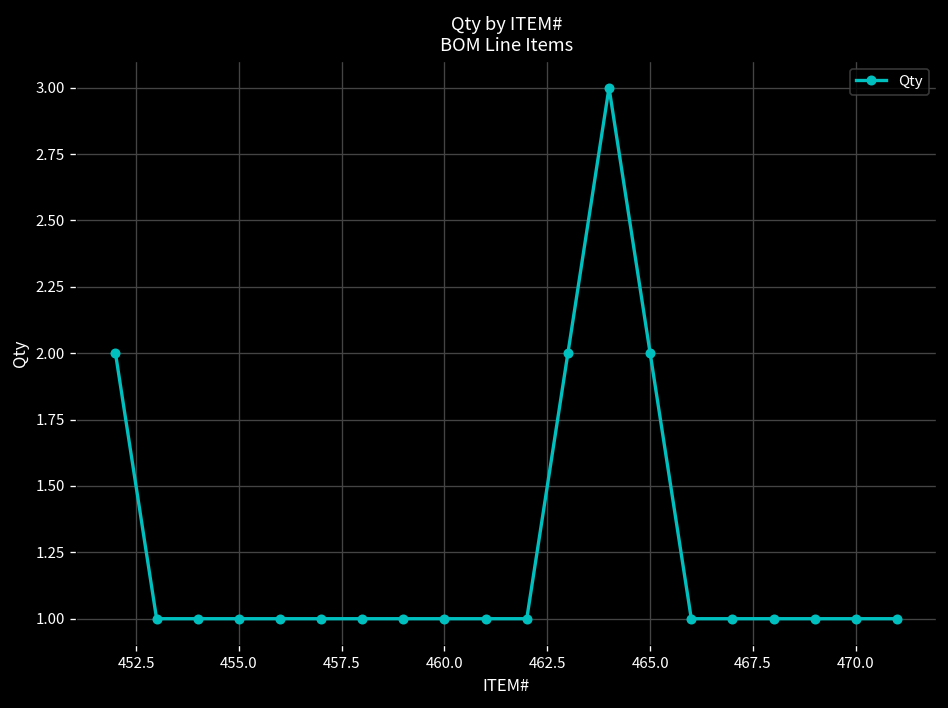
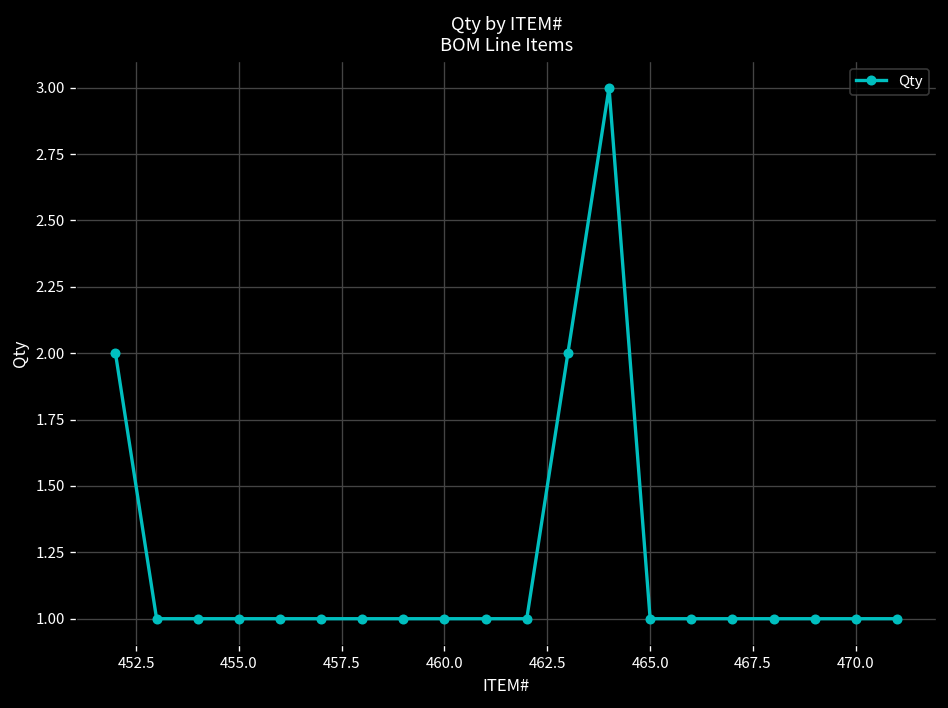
  {
    "455.0": 1,
    "460.0": 1,
-   "465.0": 2,
+   "465.0": 1,
    "470.0": 1
  }
